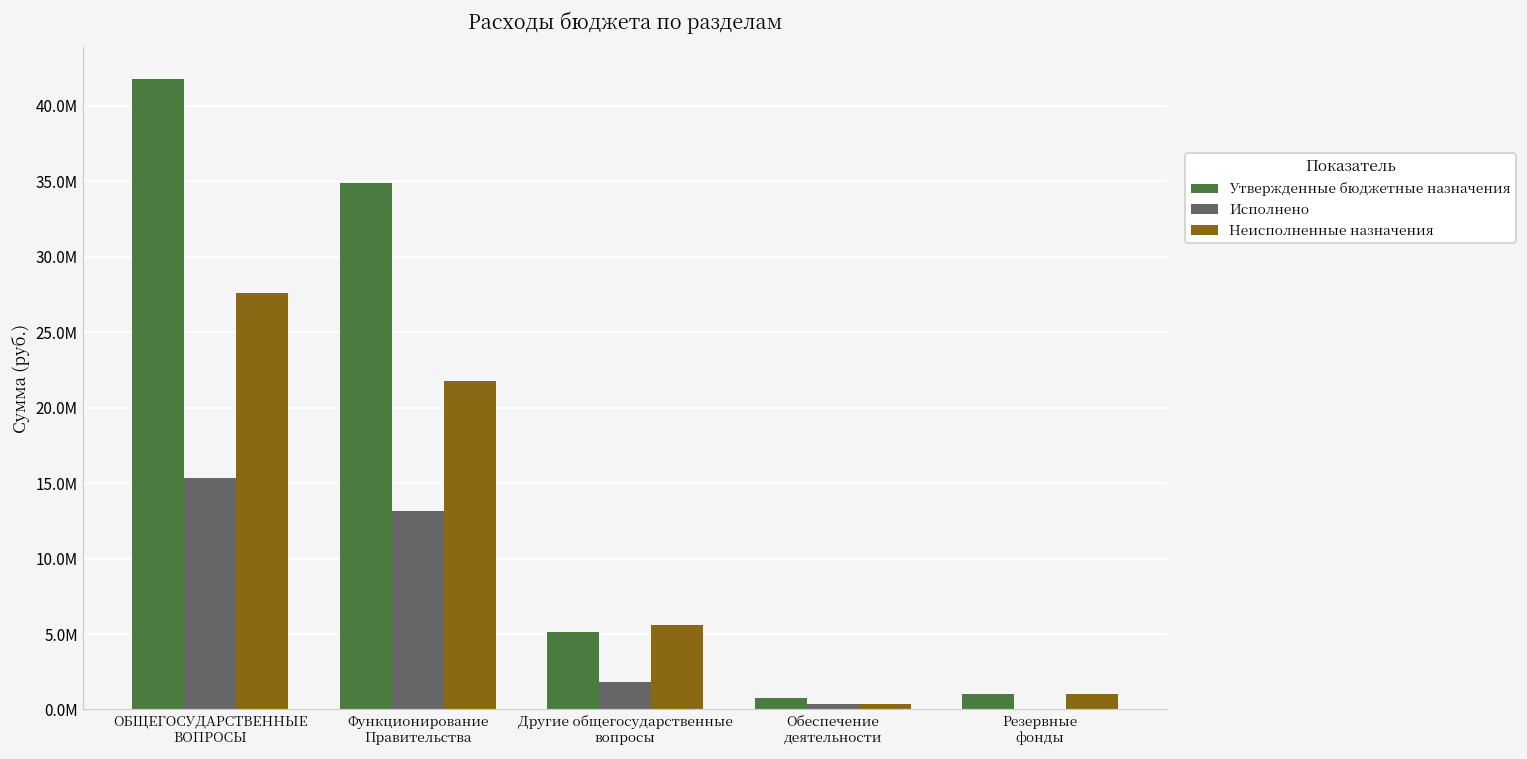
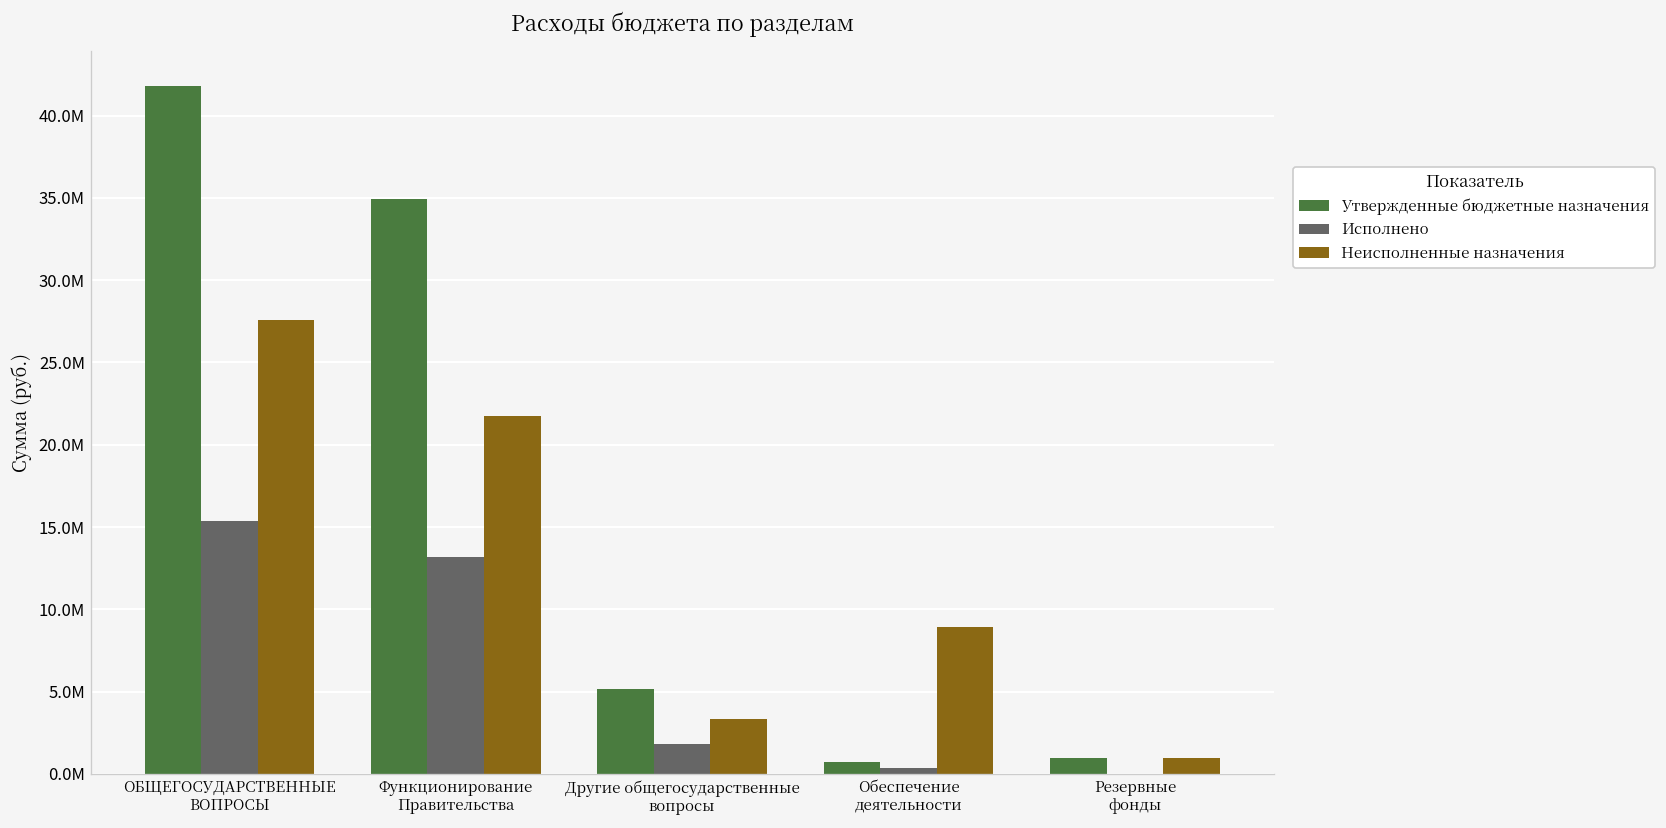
  {
    "Неисполненные назначения": {
      "ОБЩЕГОСУДАРСТВЕННЫЕ ВОПРОСЫ": 27600000,
      "Функционирование Правительства": 21800000,
-     "Другие общегосударственные вопросы": 5600000,
-     "Обеспечение деятельности": 400000,
+     "Другие общегосударственные вопросы": 3300000,
+     "Обеспечение деятельности": 8900000,
      "Резервные фонды": 1000000
    }
  }
